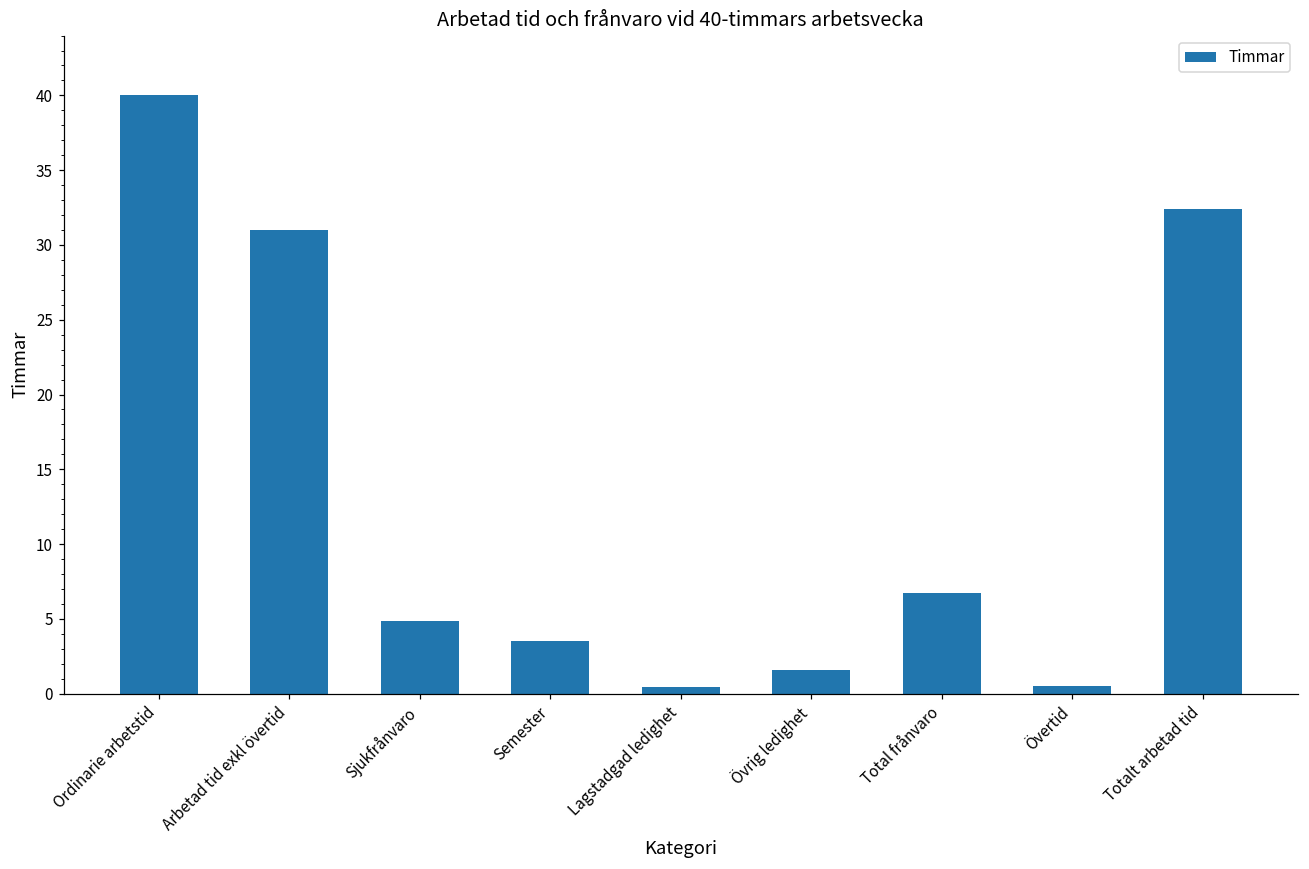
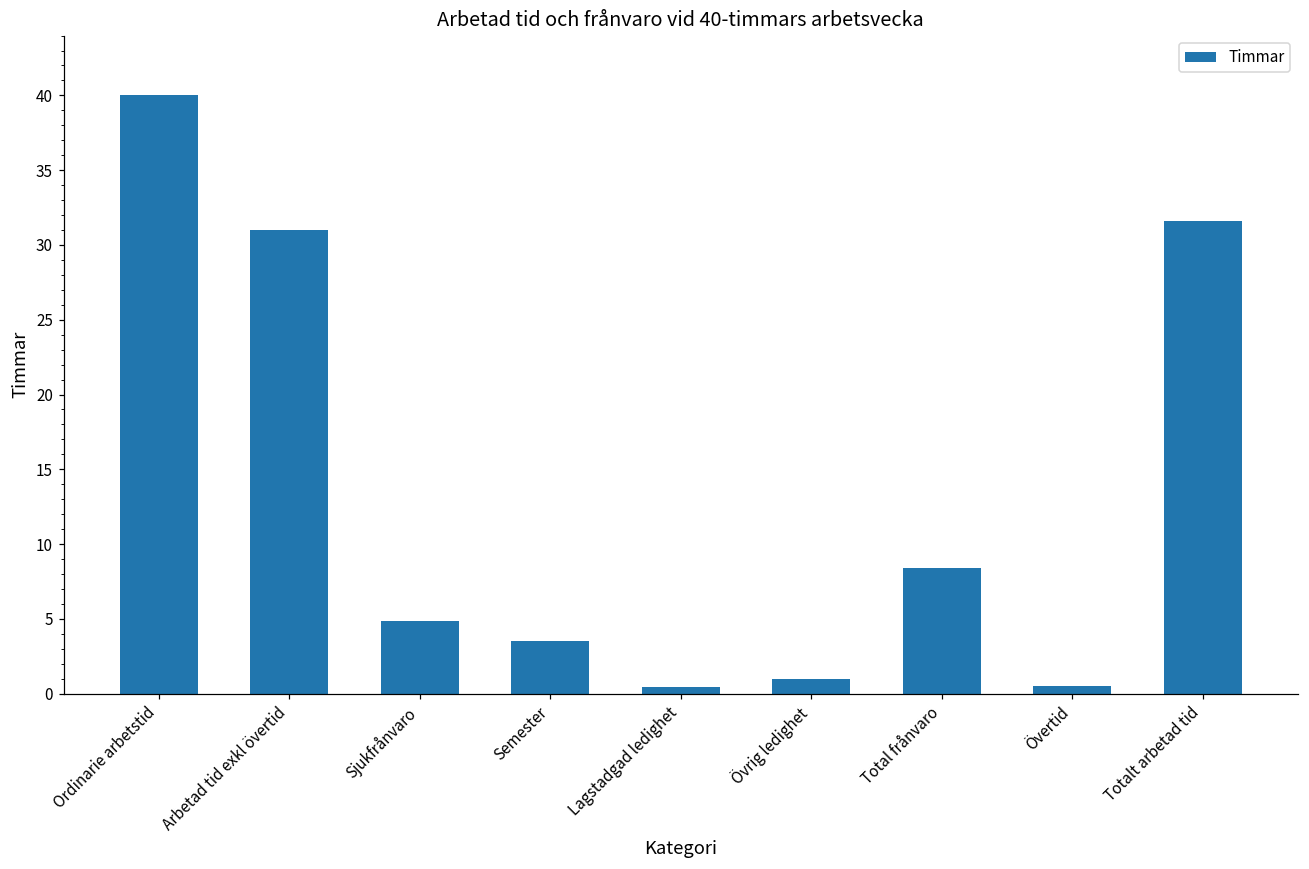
  {
    "Ordinarie arbetstid": 40.0,
    "Arbetad tid exkl övertid": 31.0,
    "Sjukfrånvaro": 4.8,
    "Semester": 3.5,
    "Lagstadgad ledighet": 0.5,
-   "Övrig ledighet": 1.6,
-   "Total frånvaro": 6.7,
+   "Övrig ledighet": 1.0,
+   "Total frånvaro": 8.4,
    "Övertid": 0.5,
-   "Totalt arbetad tid": 32.4
+   "Totalt arbetad tid": 31.6
  }
